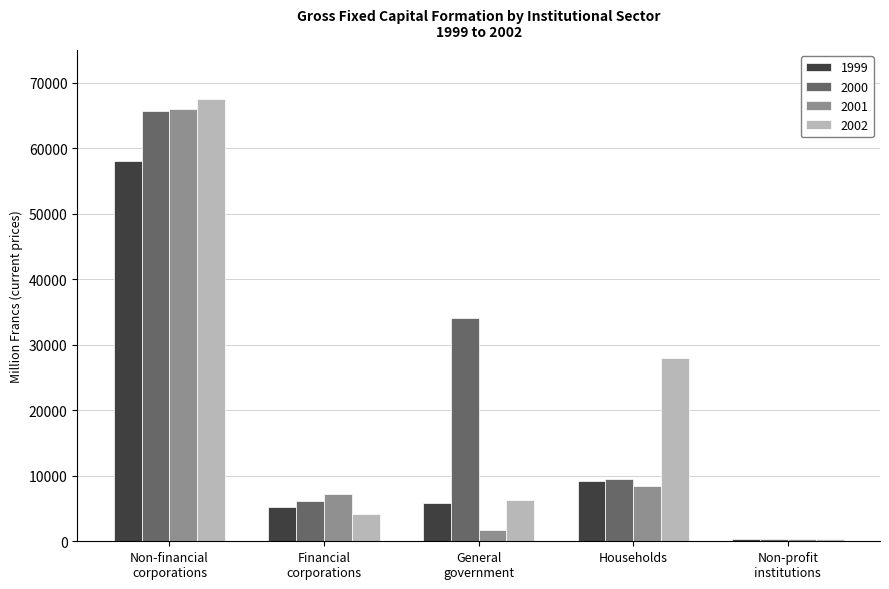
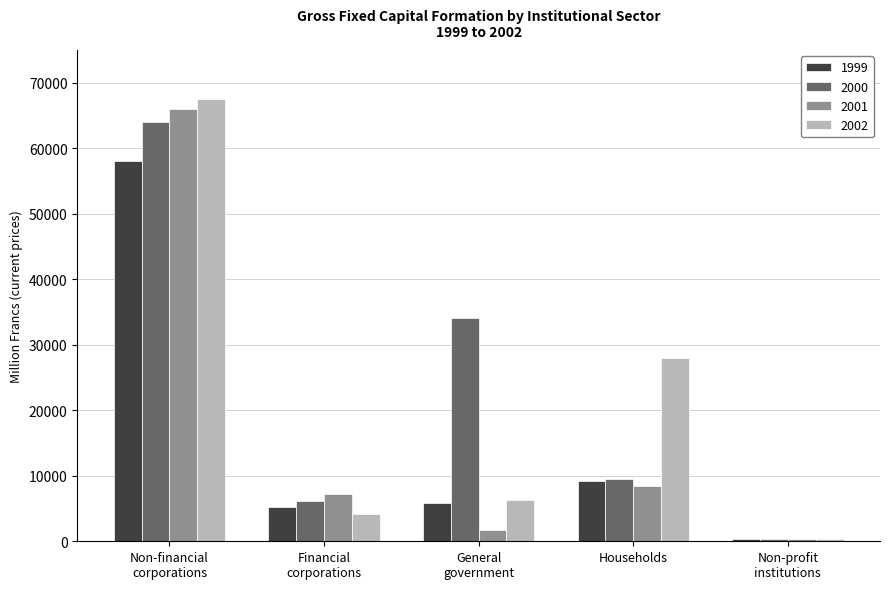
  {
    "1999": {
      "Non-financial corporations": 58000,
      "Financial corporations": 5000,
      "General government": 6000,
      "Households": 9000
    },
    "2000": {
-     "Non-financial corporations": 66000,
+     "Non-financial corporations": 64000,
      "Financial corporations": 6000,
      "General government": 34000,
      "Households": 10000
    },
    "2001": {
      "Non-financial corporations": 66000,
      "Financial corporations": 7000,
      "General government": 2000,
      "Households": 8000
    },
    "2002": {
      "Non-financial corporations": 68000,
      "Financial corporations": 4000,
      "General government": 6000,
      "Households": 28000
    }
  }
